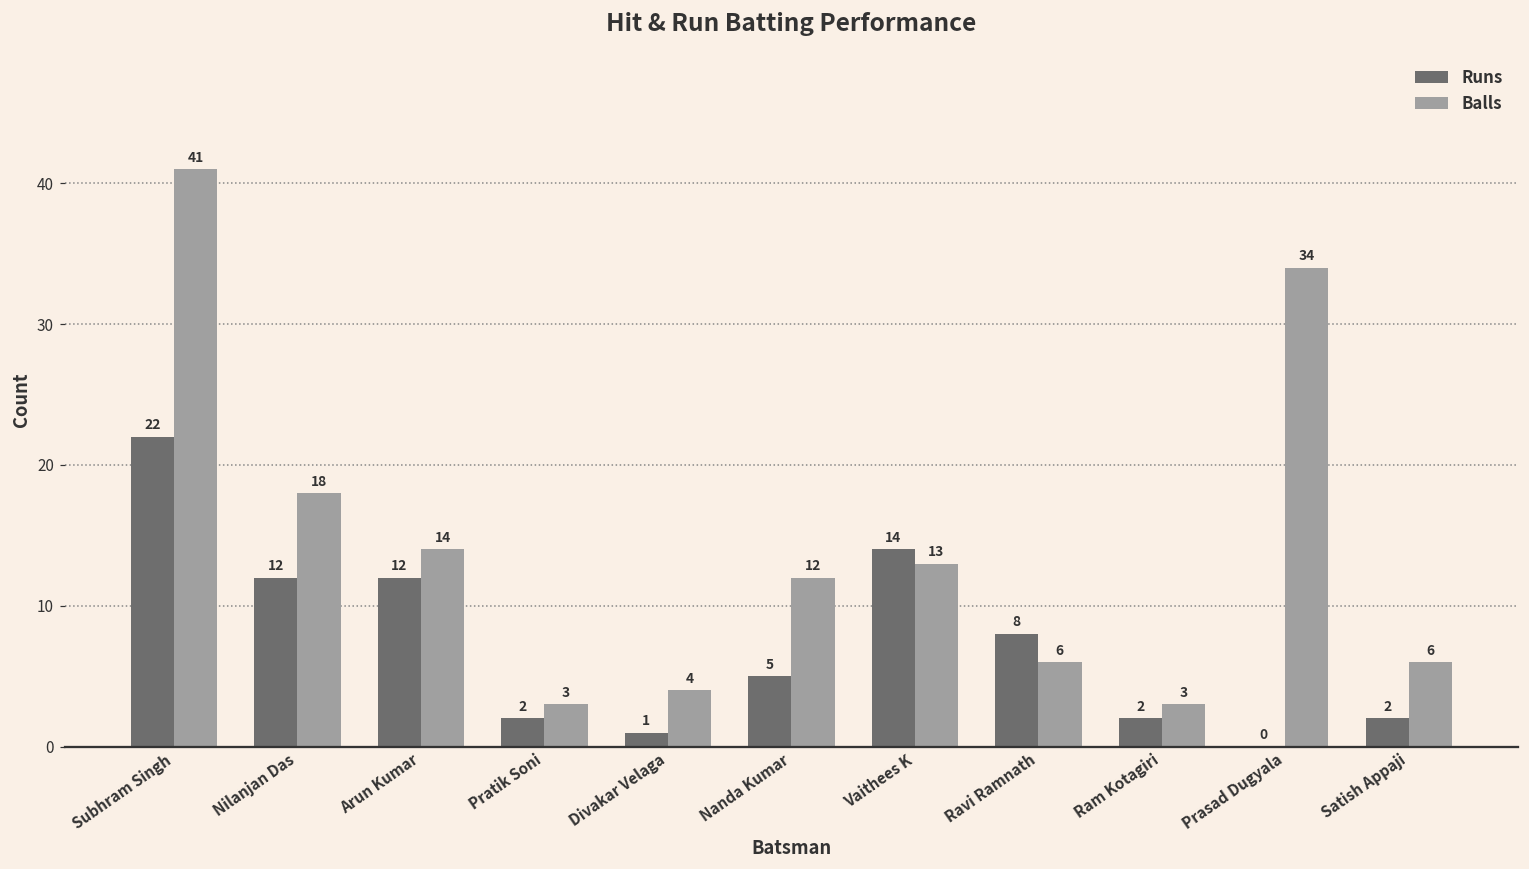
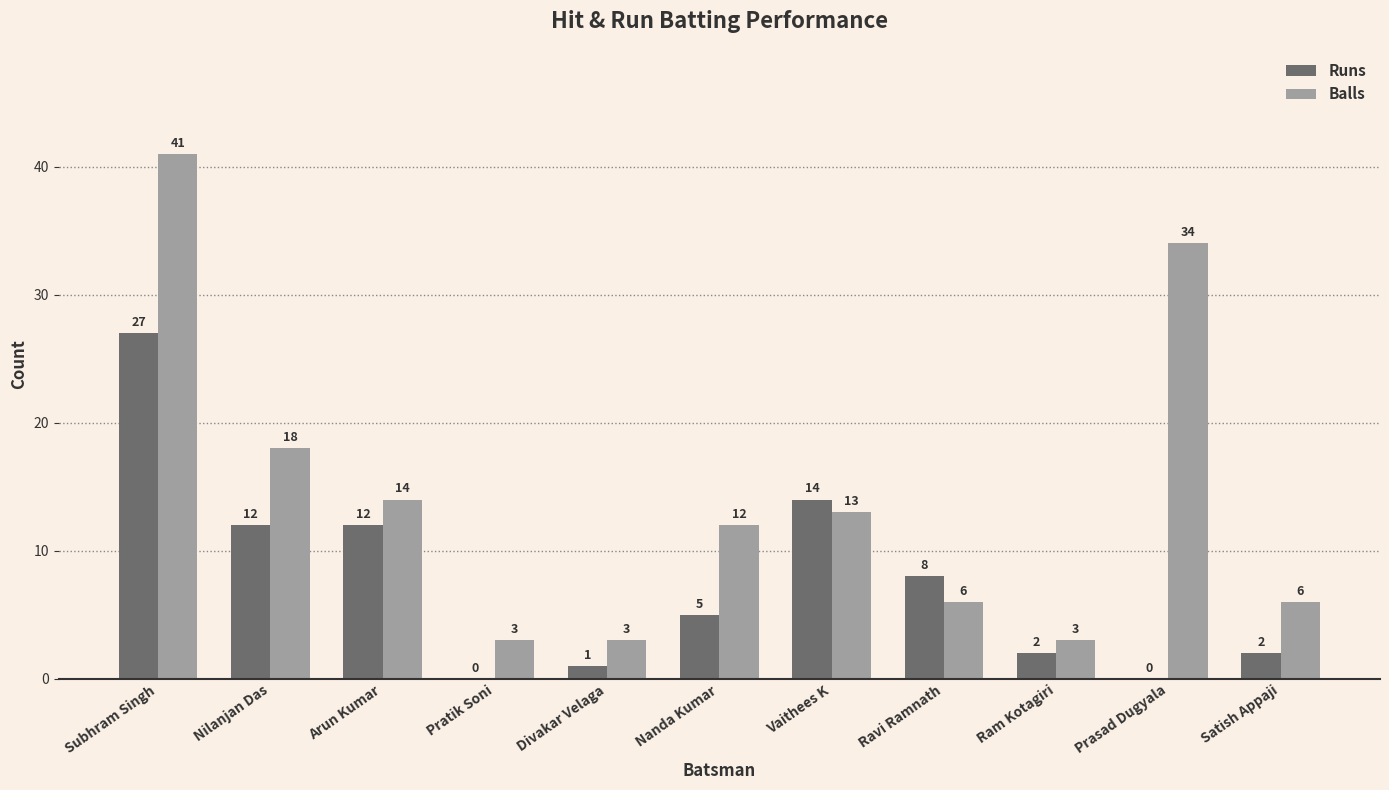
  {
    "Runs": {
-     "Subhram Singh": 22,
+     "Subhram Singh": 27,
      "Nilanjan Das": 12,
      "Arun Kumar": 12,
-     "Pratik Soni": 2,
+     "Pratik Soni": 0,
      "Divakar Velaga": 1,
      "Nanda Kumar": 5,
      "Vaithees K": 14,
      "Ravi Ramnath": 8,
      "Ram Kotagiri": 2,
      "Prasad Dugyala": 0,
      "Satish Appaji": 2
    },
    "Balls": {
      "Subhram Singh": 41,
      "Nilanjan Das": 18,
      "Arun Kumar": 14,
      "Pratik Soni": 3,
-     "Divakar Velaga": 4,
+     "Divakar Velaga": 3,
      "Nanda Kumar": 12,
      "Vaithees K": 13,
      "Ravi Ramnath": 6,
      "Ram Kotagiri": 3,
      "Prasad Dugyala": 34,
      "Satish Appaji": 6
    }
  }
